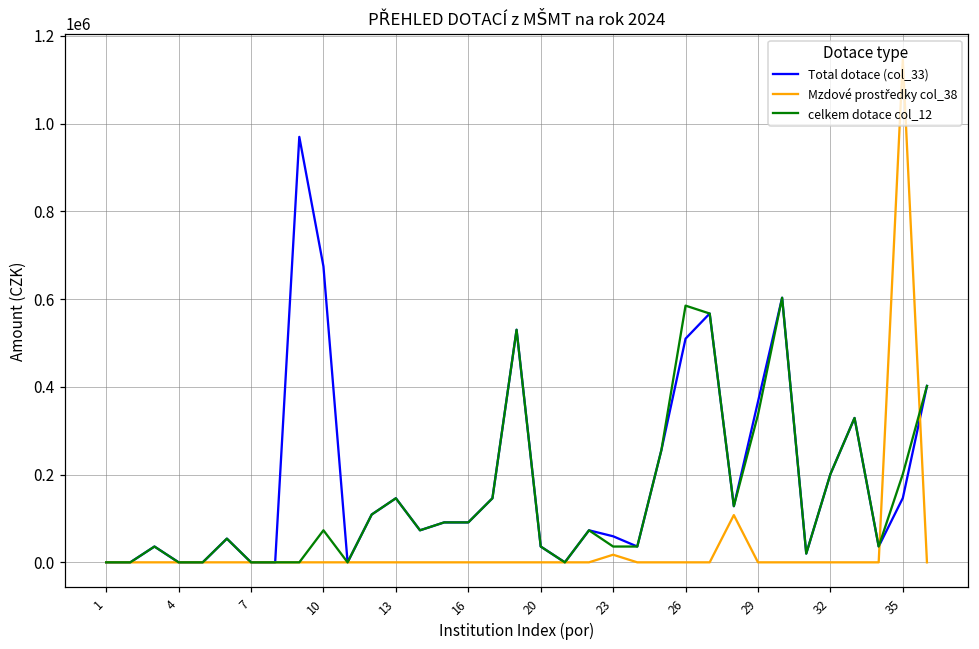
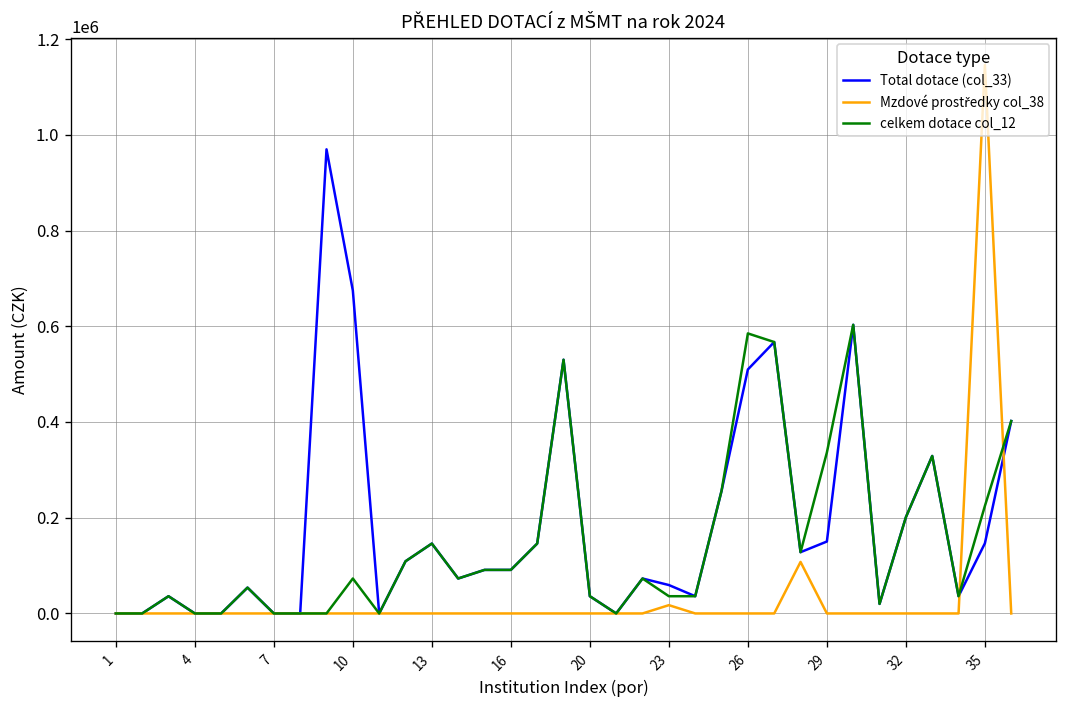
  {
    "Total dotace (col_33)": {
      "10": 670000,
      "23": 60000,
      "26": 510000,
-     "29": 370000,
+     "29": 150000,
      "35": 150000
    },
    "Mzdové prostředky col_38": {
      "10": 0,
      "13": 0,
      "16": 0,
      "20": 0,
      "23": 20000,
      "26": 0,
      "29": 0,
      "32": 0
    },
    "celkem dotace col_12": {
      "10": 70000,
      "23": 40000,
      "26": 590000,
      "29": 340000,
-     "35": 200000
+     "35": 220000
    }
  }
